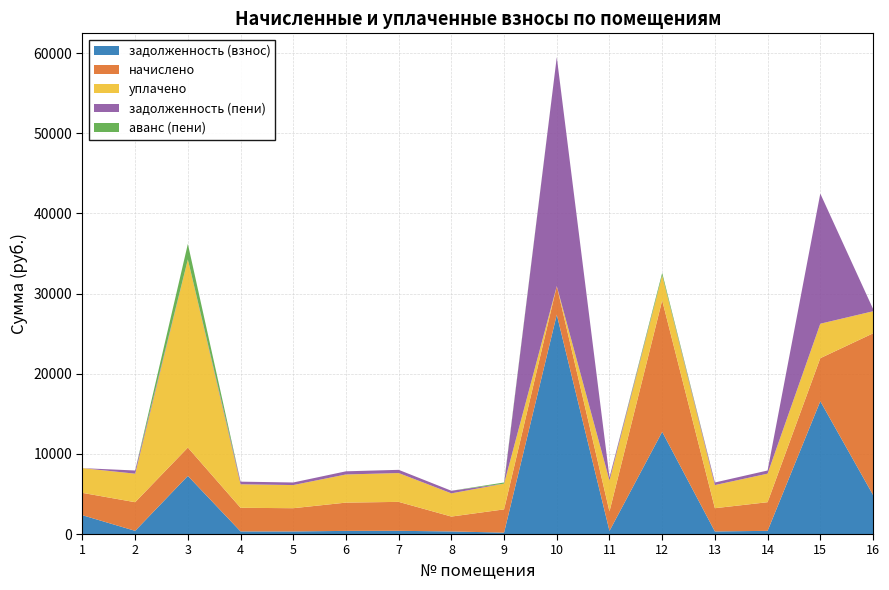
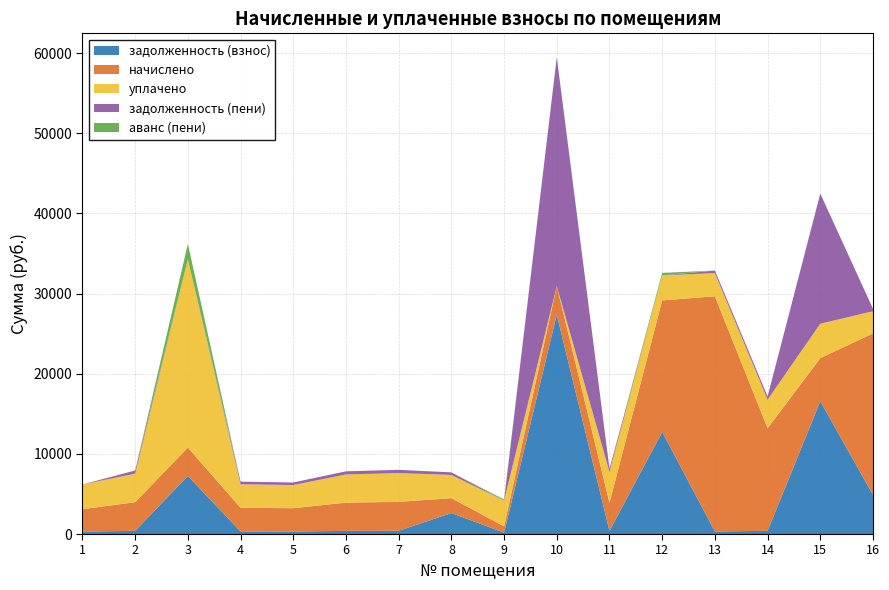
  {
    "задолженность (взнос)": {
-     "1": 2000,
+     "1": 0,
      "2": 0,
      "3": 7000,
      "4": 0,
      "5": 0,
      "6": 0,
      "7": 0,
-     "8": 0,
+     "8": 3000,
      "10": 27000,
      "11": 0,
      "12": 13000,
      "13": 0,
      "14": 0,
      "15": 17000,
      "16": 5000
    },
    "начислено": {
      "1": 3000,
      "2": 4000,
      "3": 4000,
      "4": 3000,
      "5": 3000,
      "6": 4000,
      "7": 4000,
      "8": 2000,
-     "9": 3000,
-     "11": 2000,
+     "9": 1000,
+     "11": 4000,
      "12": 16000,
-     "13": 3000,
-     "14": 4000,
+     "13": 29000,
+     "14": 13000,
      "15": 5000,
      "16": 20000
    },
    "уплачено": {
      "2": 4000,
      "4": 3000,
      "5": 3000,
      "6": 4000,
      "7": 4000,
      "11": 4000,
      "14": 4000,
      "15": 4000
    },
    "аванс (пени)": {
      "3": 2000
    }
  }
